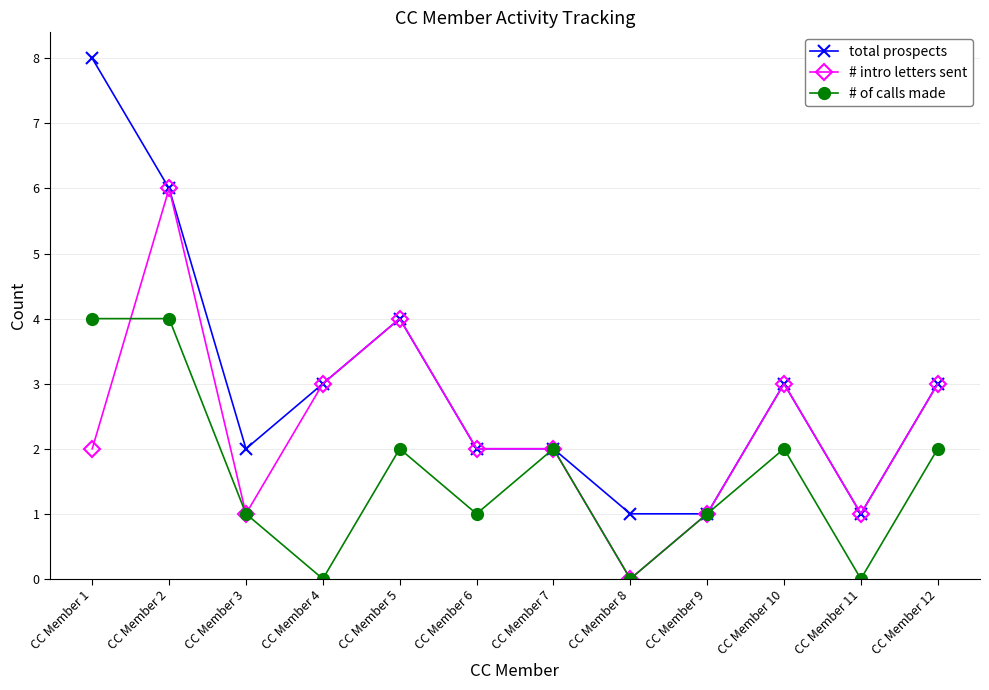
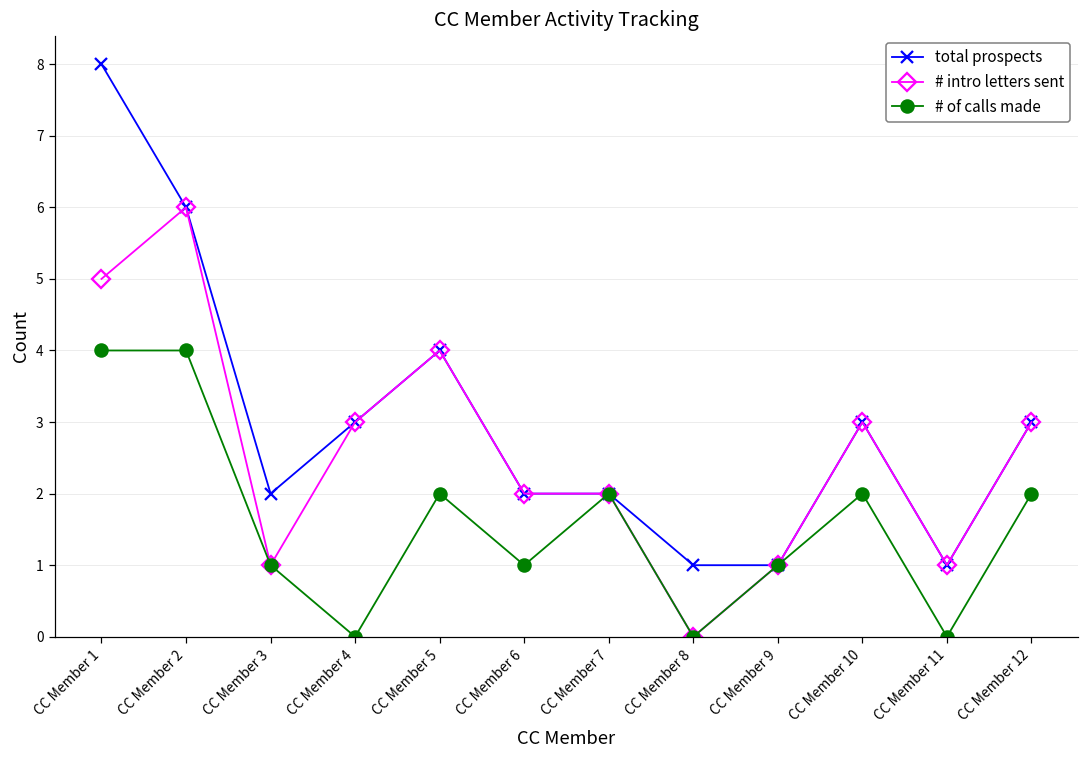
  {
    "total prospects": {
      "CC Member 1": 8,
      "CC Member 3": 2,
      "CC Member 8": 1
    },
    "# intro letters sent": {
-     "CC Member 1": 2
+     "CC Member 1": 5
    },
    "# of calls made": {
      "CC Member 1": 4,
      "CC Member 2": 4,
      "CC Member 4": 0,
      "CC Member 5": 2,
      "CC Member 6": 1,
      "CC Member 10": 2,
      "CC Member 11": 0,
      "CC Member 12": 2
    }
  }
